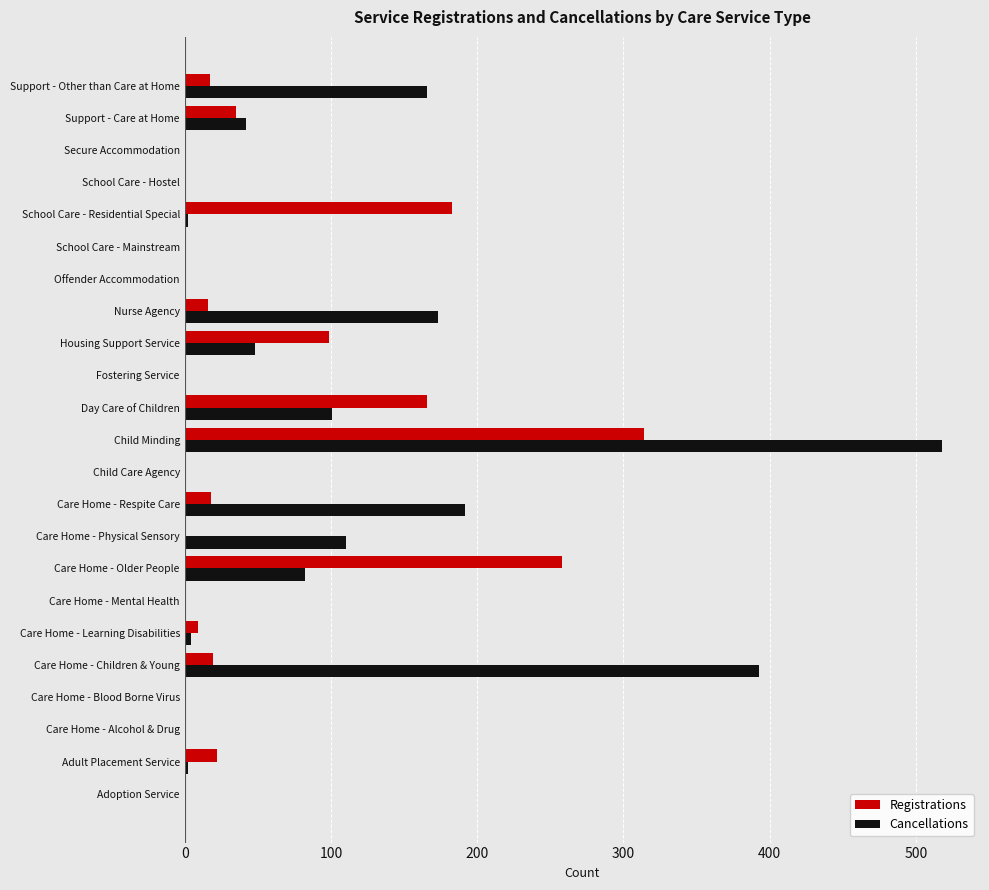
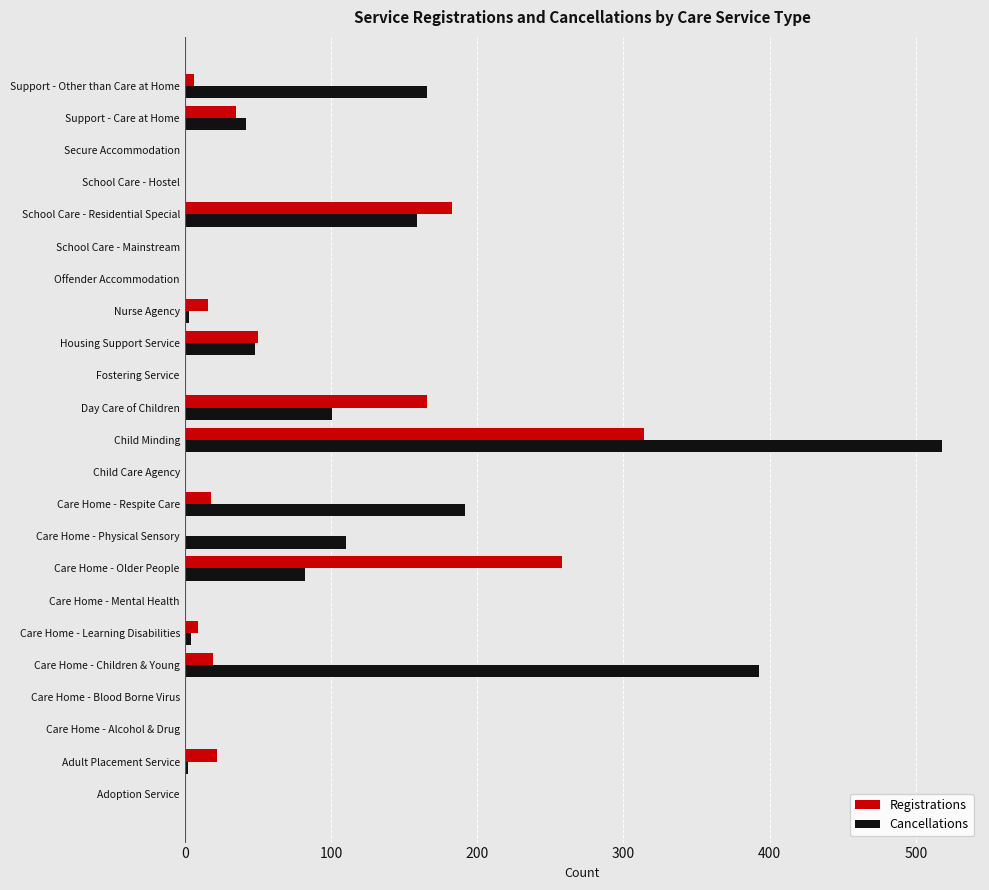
  {
    "Registrations": {
-     "Support - Other than Care at Home": 17,
+     "Support - Other than Care at Home": 6,
      "Support - Care at Home": 35,
      "Secure Accommodation": 0,
      "School Care - Hostel": 0,
      "School Care - Residential Special": 183,
      "School Care - Mainstream": 0,
      "Offender Accommodation": 0,
      "Nurse Agency": 16,
-     "Housing Support Service": 99,
+     "Housing Support Service": 50,
      "Day Care of Children": 166,
      "Child Minding": 314,
      "Child Care Agency": 0,
      "Care Home - Respite Care": 18,
      "Care Home - Physical Sensory": 0,
      "Care Home - Older People": 258,
      "Care Home - Mental Health": 0,
      "Care Home - Learning Disabilities": 9,
      "Care Home - Children & Young": 19,
      "Care Home - Blood Borne Virus": 0,
      "Care Home - Alcohol & Drug": 0,
      "Adult Placement Service": 22,
      "Adoption Service": 0
    },
    "Cancellations": {
      "Support - Other than Care at Home": 166,
      "Support - Care at Home": 42,
      "Secure Accommodation": 0,
      "School Care - Hostel": 0,
-     "School Care - Residential Special": 2,
+     "School Care - Residential Special": 159,
      "School Care - Mainstream": 0,
      "Offender Accommodation": 0,
-     "Nurse Agency": 173,
+     "Nurse Agency": 3,
      "Housing Support Service": 48,
      "Day Care of Children": 101,
      "Child Minding": 518,
      "Care Home - Respite Care": 192,
      "Care Home - Physical Sensory": 110,
      "Care Home - Older People": 82,
      "Care Home - Mental Health": 0,
      "Care Home - Learning Disabilities": 4,
      "Care Home - Children & Young": 393,
      "Care Home - Blood Borne Virus": 0,
      "Care Home - Alcohol & Drug": 0,
      "Adult Placement Service": 2,
      "Adoption Service": 0
    }
  }
